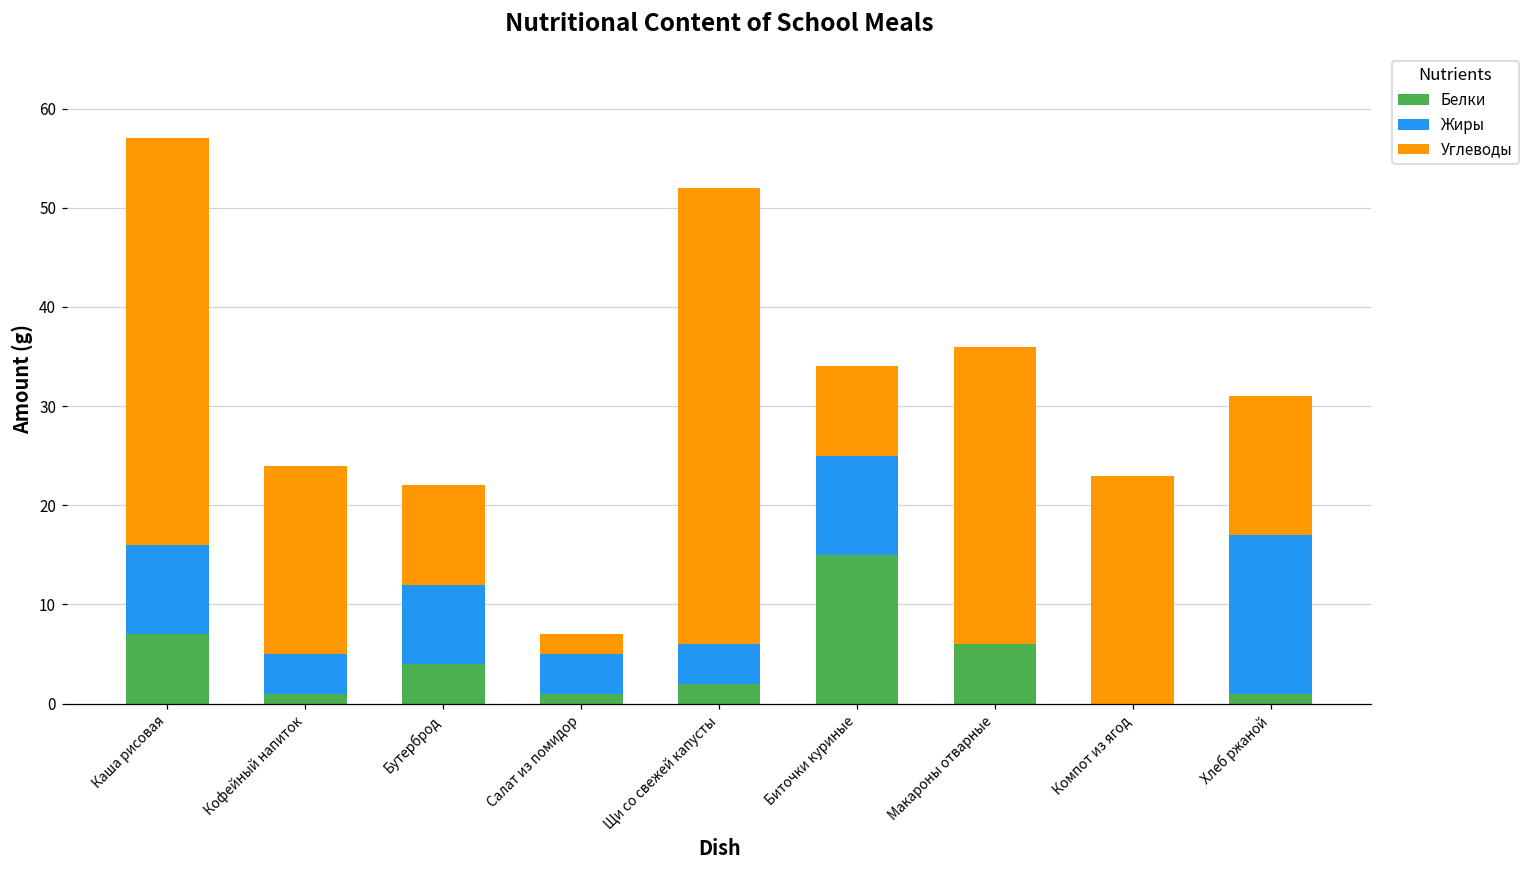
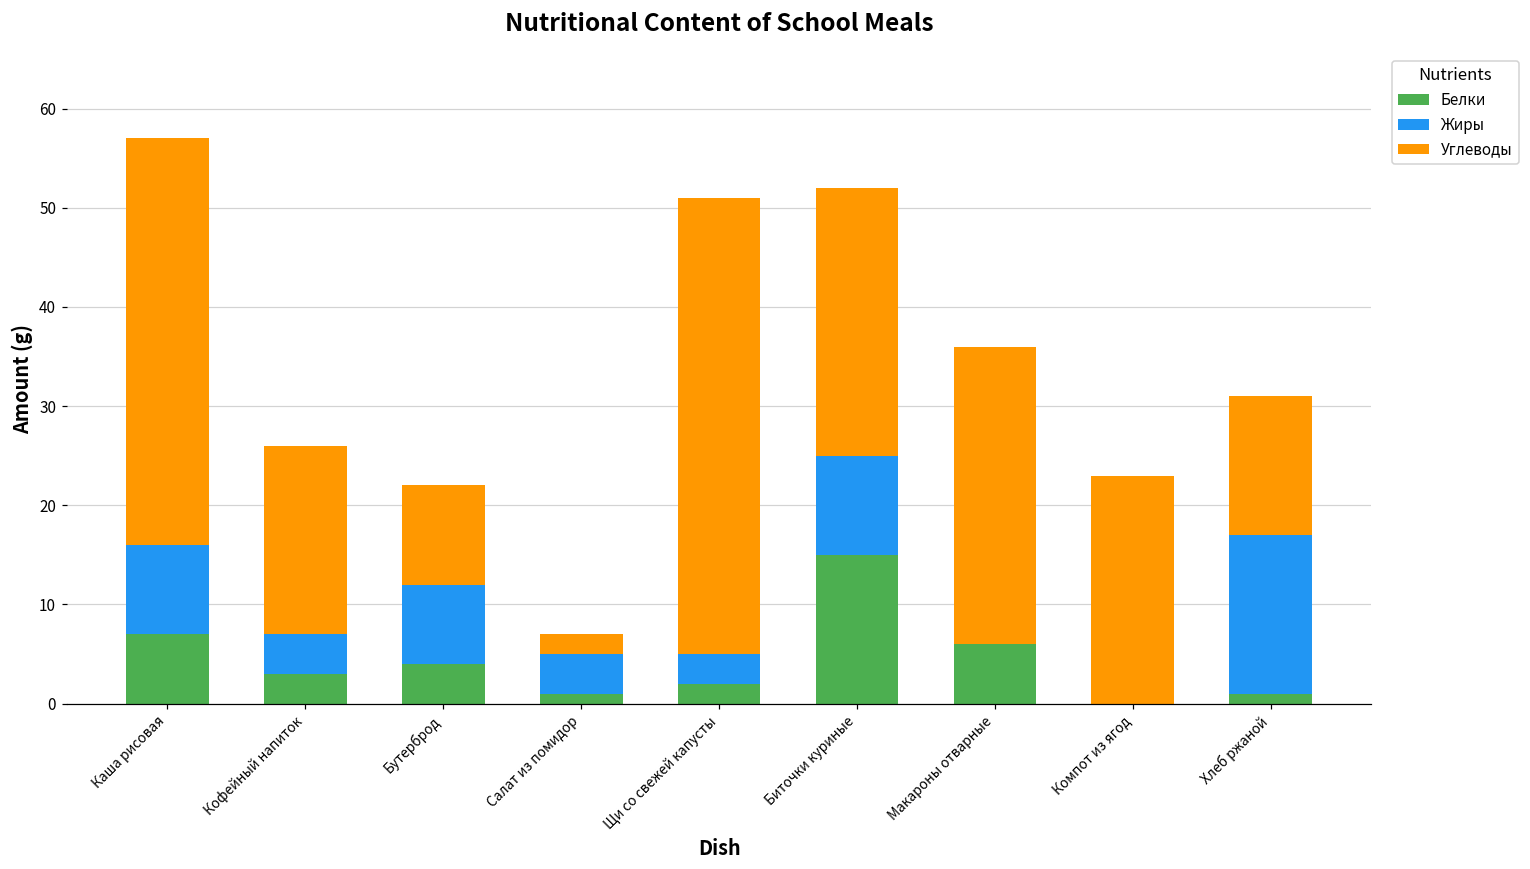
  {
    "Белки": {
      "Каша рисовая": 7,
-     "Кофейный напиток": 1,
+     "Кофейный напиток": 3,
      "Бутерброд": 4,
      "Салат из помидор": 1,
      "Щи со свежей капусты": 2,
      "Биточки куриные": 15,
      "Макароны отварные": 6,
      "Компот из ягод": 0,
      "Хлеб ржаной": 1
    },
    "Жиры": {
      "Каша рисовая": 9,
      "Кофейный напиток": 4,
      "Бутерброд": 8,
      "Салат из помидор": 4,
-     "Щи со свежей капусты": 4,
+     "Щи со свежей капусты": 3,
      "Биточки куриные": 10,
      "Макароны отварные": 0,
      "Компот из ягод": 0,
      "Хлеб ржаной": 16
    },
    "Углеводы": {
      "Каша рисовая": 41,
      "Кофейный напиток": 19,
      "Бутерброд": 10,
      "Салат из помидор": 2,
      "Щи со свежей капусты": 46,
-     "Биточки куриные": 9,
+     "Биточки куриные": 27,
      "Макароны отварные": 30,
      "Компот из ягод": 23,
      "Хлеб ржаной": 14
    }
  }
